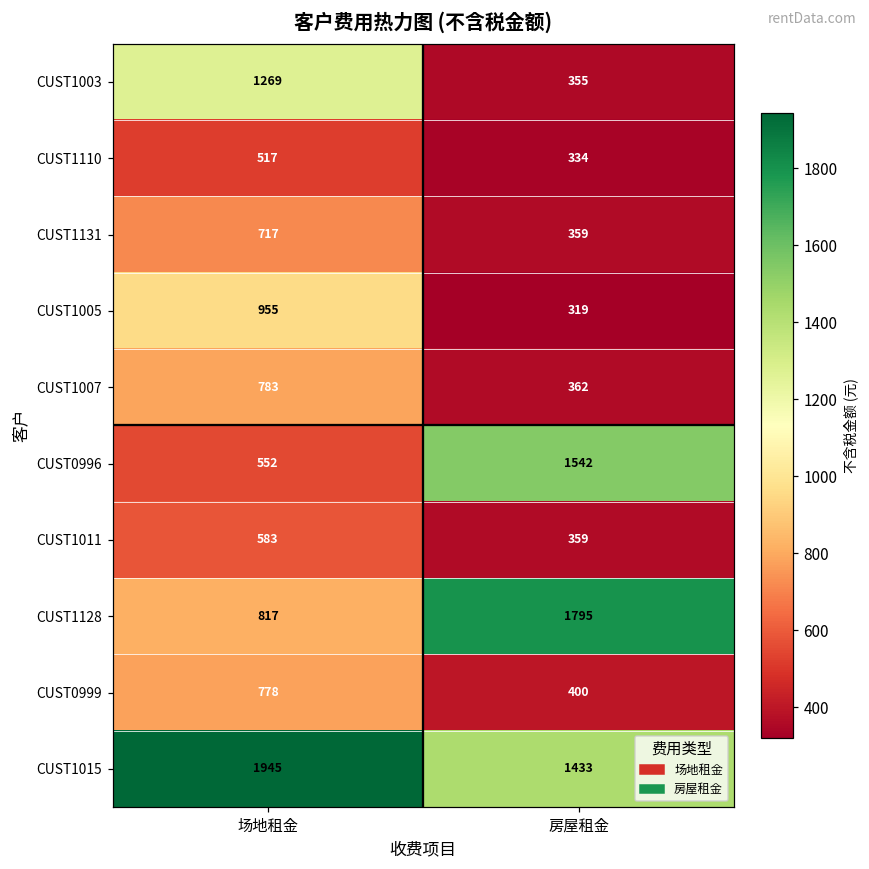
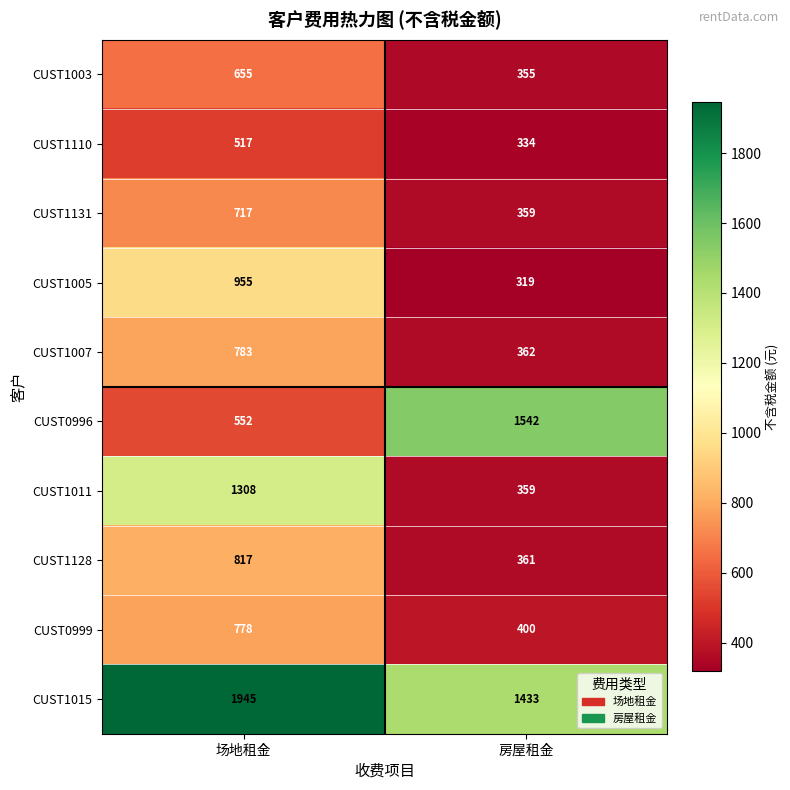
  {
    "CUST1003": {
-     "场地租金": 1269,
+     "场地租金": 655,
      "房屋租金": 355
    },
    "CUST1110": {
      "场地租金": 517,
      "房屋租金": 334
    },
    "CUST1131": {
      "场地租金": 717,
      "房屋租金": 359
    },
    "CUST1005": {
      "场地租金": 955,
      "房屋租金": 319
    },
    "CUST1007": {
      "场地租金": 783,
      "房屋租金": 362
    },
    "CUST0996": {
      "场地租金": 552,
      "房屋租金": 1542
    },
    "CUST1011": {
-     "场地租金": 583,
+     "场地租金": 1308,
      "房屋租金": 359
    },
    "CUST1128": {
      "场地租金": 817,
-     "房屋租金": 1795
+     "房屋租金": 361
    },
    "CUST0999": {
      "场地租金": 778,
      "房屋租金": 400
    },
    "CUST1015": {
      "场地租金": 1945,
      "房屋租金": 1433
    }
  }
